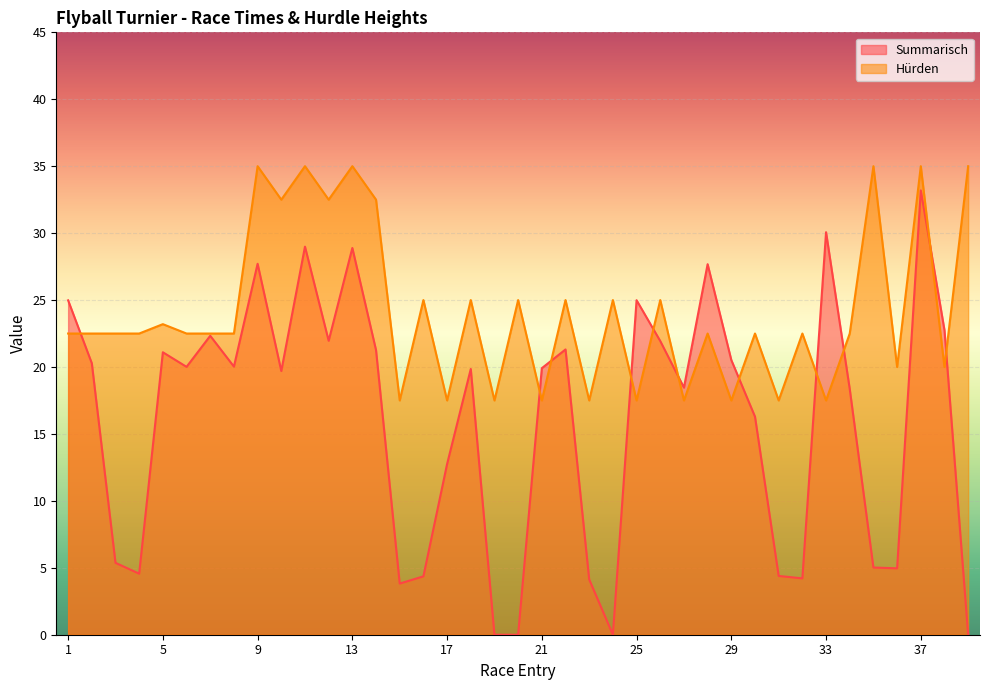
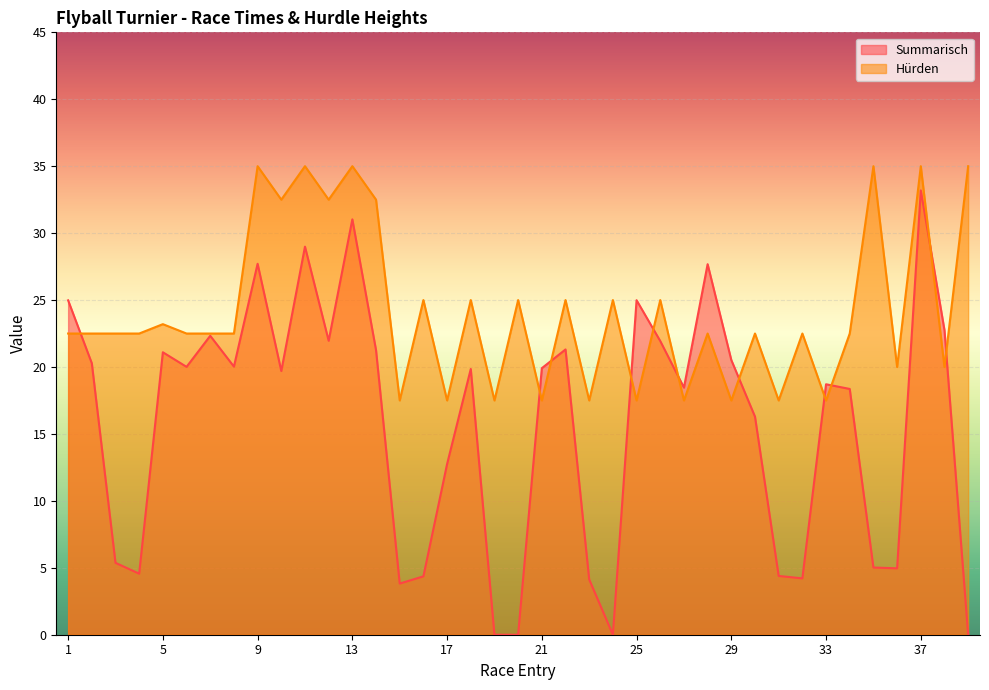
  {
    "Summarisch": {
      "1": 25.0,
      "5": 21.1,
      "9": 27.7,
-     "13": 28.9,
+     "13": 31.0,
      "17": 12.8,
      "21": 19.9,
      "25": 25.0,
      "29": 20.5,
-     "33": 30.1,
+     "33": 18.7,
      "37": 33.2
    },
    "Hürden": {
      "1": 22.5,
      "5": 23.2,
      "9": 35.0,
      "13": 35.0,
      "17": 17.5,
      "21": 17.5,
      "25": 17.5,
      "29": 17.5,
      "33": 17.5,
      "37": 35.0
    }
  }
